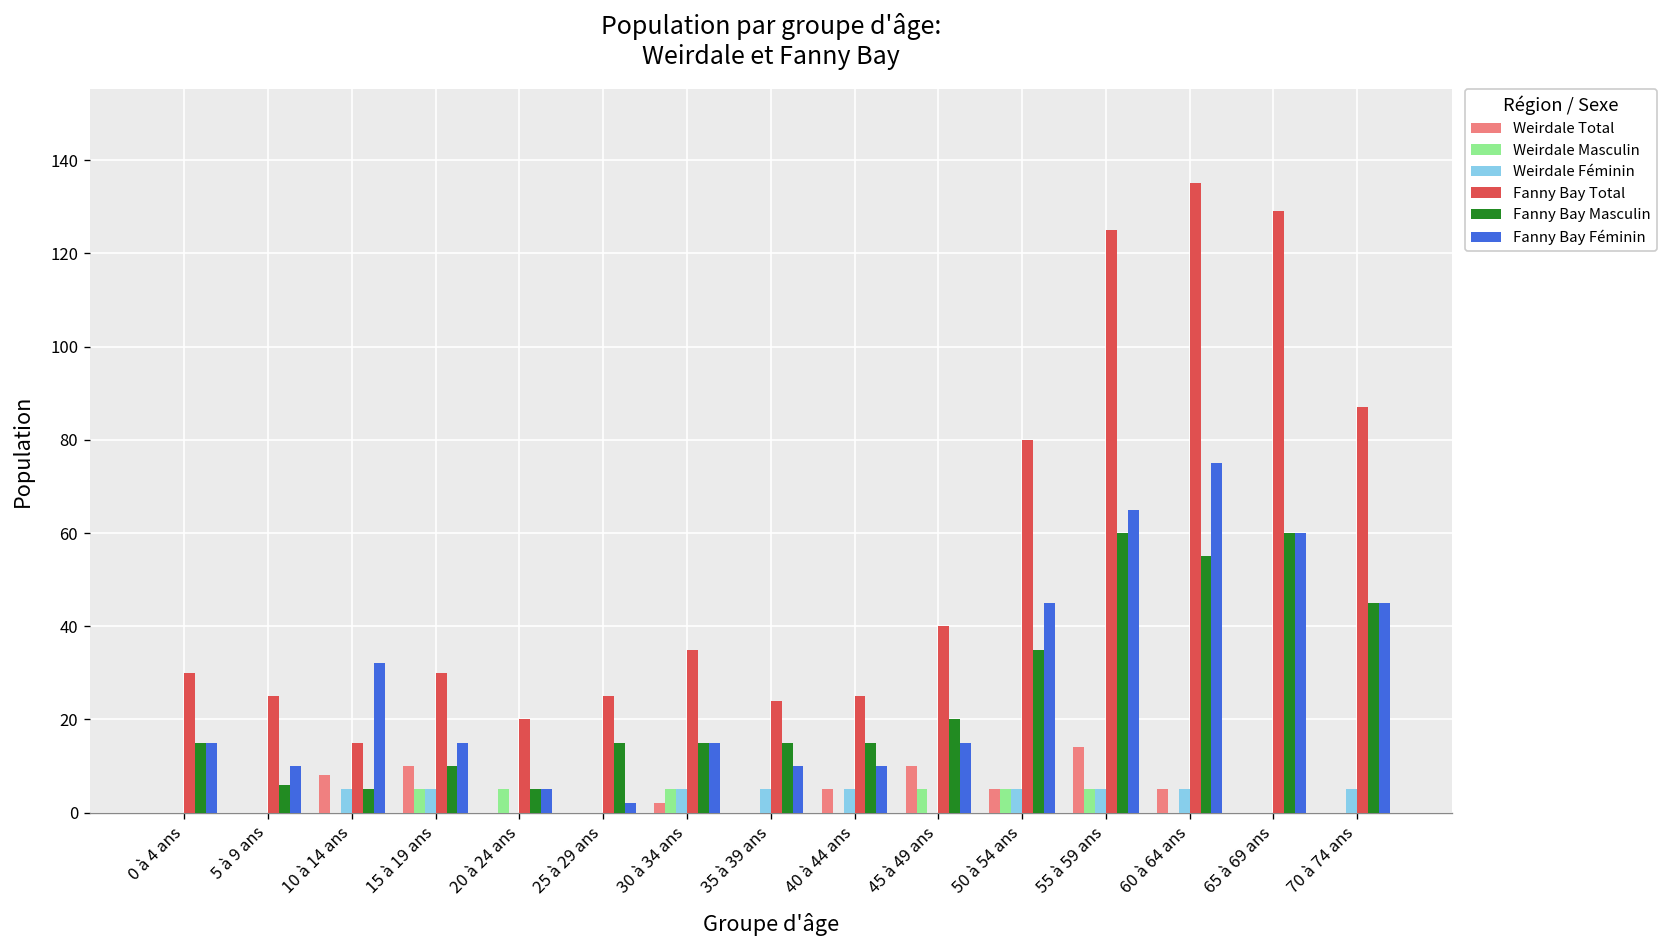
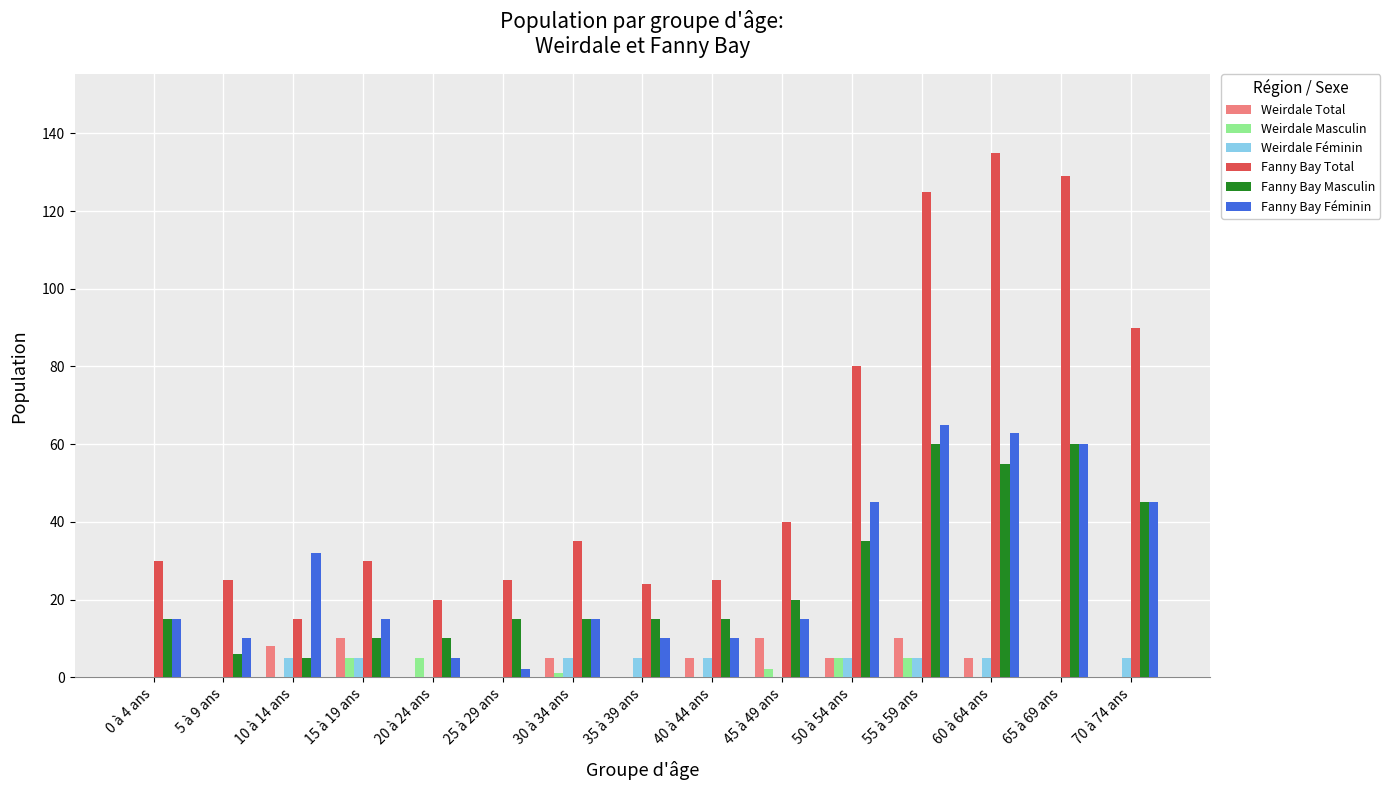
  {
    "Weirdale Total": {
      "0 à 4 ans": 0,
      "5 à 9 ans": 0,
      "10 à 14 ans": 8,
      "15 à 19 ans": 10,
      "20 à 24 ans": 0,
      "25 à 29 ans": 0,
-     "30 à 34 ans": 2,
+     "30 à 34 ans": 5,
      "35 à 39 ans": 0,
      "40 à 44 ans": 5,
      "45 à 49 ans": 10,
      "50 à 54 ans": 5,
-     "55 à 59 ans": 14,
+     "55 à 59 ans": 10,
      "60 à 64 ans": 5,
      "65 à 69 ans": 0,
      "70 à 74 ans": 0
    },
    "Weirdale Masculin": {
      "0 à 4 ans": 0,
      "5 à 9 ans": 0,
      "10 à 14 ans": 0,
      "15 à 19 ans": 5,
      "20 à 24 ans": 5,
      "25 à 29 ans": 0,
-     "30 à 34 ans": 5,
+     "30 à 34 ans": 1,
      "35 à 39 ans": 0,
      "40 à 44 ans": 0,
-     "45 à 49 ans": 5,
+     "45 à 49 ans": 2,
      "50 à 54 ans": 5,
      "55 à 59 ans": 5,
      "60 à 64 ans": 0,
      "65 à 69 ans": 0,
      "70 à 74 ans": 0
    },
    "Weirdale Féminin": {
      "0 à 4 ans": 0,
      "5 à 9 ans": 0,
      "10 à 14 ans": 5,
      "15 à 19 ans": 5,
      "20 à 24 ans": 0,
      "25 à 29 ans": 0,
      "30 à 34 ans": 5,
      "35 à 39 ans": 5,
      "40 à 44 ans": 5,
      "45 à 49 ans": 0,
      "50 à 54 ans": 5,
      "55 à 59 ans": 5,
      "60 à 64 ans": 5,
      "65 à 69 ans": 0,
      "70 à 74 ans": 5
    },
    "Fanny Bay Total": {
      "0 à 4 ans": 30,
      "5 à 9 ans": 25,
      "10 à 14 ans": 15,
      "15 à 19 ans": 30,
      "20 à 24 ans": 20,
      "25 à 29 ans": 25,
      "30 à 34 ans": 35,
      "35 à 39 ans": 24,
      "40 à 44 ans": 25,
      "45 à 49 ans": 40,
      "50 à 54 ans": 80,
      "55 à 59 ans": 125,
      "60 à 64 ans": 135,
      "65 à 69 ans": 129,
-     "70 à 74 ans": 87
+     "70 à 74 ans": 90
    },
    "Fanny Bay Masculin": {
      "0 à 4 ans": 15,
      "5 à 9 ans": 6,
      "10 à 14 ans": 5,
      "15 à 19 ans": 10,
-     "20 à 24 ans": 5,
+     "20 à 24 ans": 10,
      "25 à 29 ans": 15,
      "30 à 34 ans": 15,
      "35 à 39 ans": 15,
      "40 à 44 ans": 15,
      "45 à 49 ans": 20,
      "50 à 54 ans": 35,
      "55 à 59 ans": 60,
      "60 à 64 ans": 55,
      "65 à 69 ans": 60,
      "70 à 74 ans": 45
    },
    "Fanny Bay Féminin": {
      "0 à 4 ans": 15,
      "5 à 9 ans": 10,
      "10 à 14 ans": 32,
      "15 à 19 ans": 15,
      "20 à 24 ans": 5,
      "25 à 29 ans": 2,
      "30 à 34 ans": 15,
      "35 à 39 ans": 10,
      "40 à 44 ans": 10,
      "45 à 49 ans": 15,
      "50 à 54 ans": 45,
      "55 à 59 ans": 65,
-     "60 à 64 ans": 75,
+     "60 à 64 ans": 63,
      "65 à 69 ans": 60,
      "70 à 74 ans": 45
    }
  }
